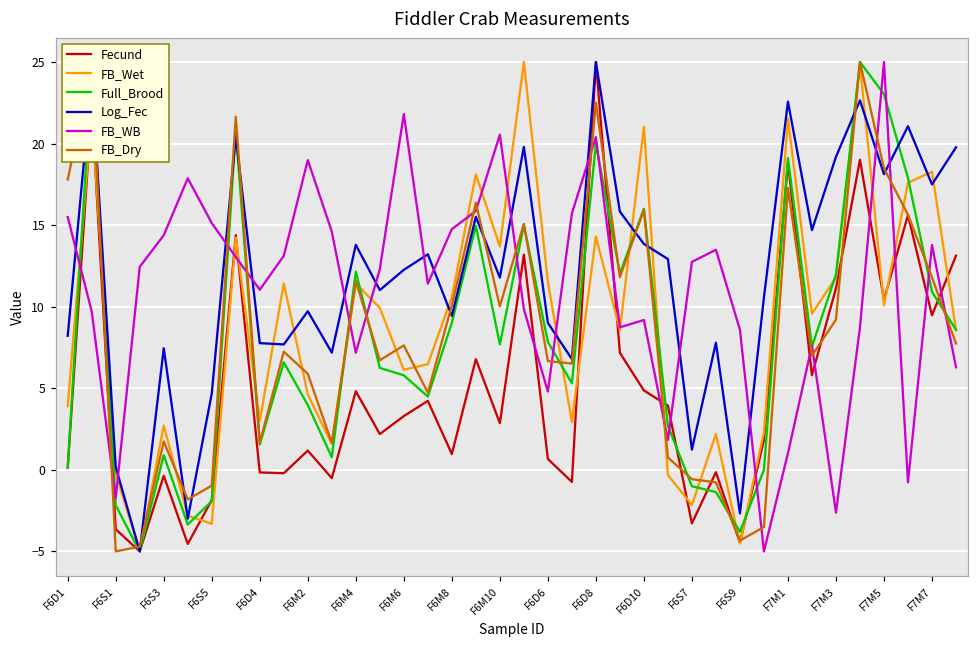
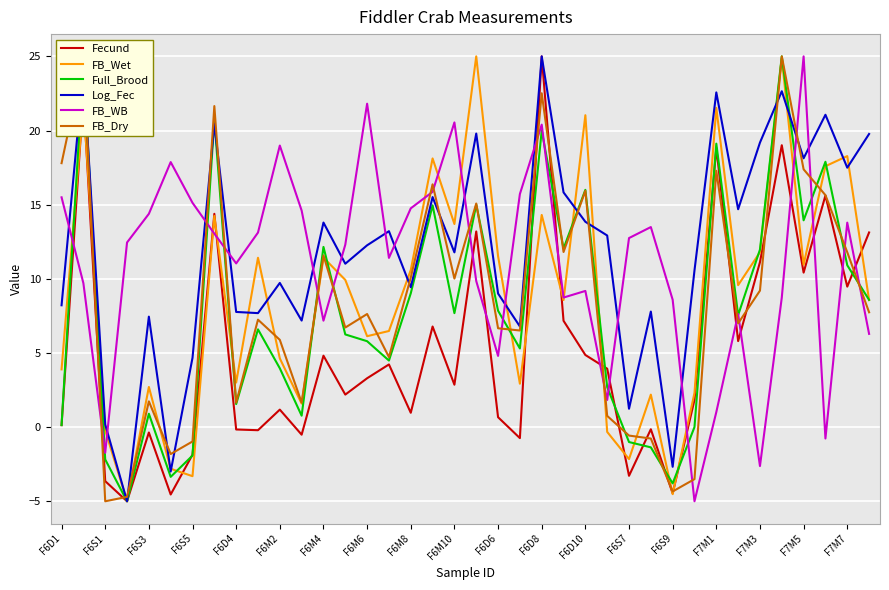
  {
    "Fecund": {
      "F6S1": -3.6,
      "F6S3": -0.4,
      "F6D4": -0.2,
      "F6M2": 1.2,
      "F6M4": 4.8,
      "F6M6": 3.3,
      "F6M8": 1.0,
      "F6M10": 2.9,
      "F6D6": 0.7,
      "F6D10": 4.9,
      "F6S7": -3.3,
      "F7M1": 18.8,
      "F7M3": 11.1,
      "F7M5": 10.4,
      "F7M7": 9.5
    },
    "FB_Wet": {
      "F6D1": 3.9,
      "F6S1": -0.2,
      "F6S3": 2.7,
      "F6S5": -3.3,
      "F6D4": 3.0,
      "F6M2": 4.6,
      "F6M6": 6.1,
      "F6M8": 10.6,
      "F6M10": 13.7,
      "F6D6": 11.5,
      "F6D8": 14.3,
      "F6D10": 21.0,
      "F6S7": -2.2,
      "F7M1": 21.5,
      "F7M3": 11.8,
-     "F7M5": 10.1,
+     "F7M5": 11.0,
      "F7M7": 18.3
    },
    "Full_Brood": {
      "F6S1": -2.2,
      "F6S3": 0.9,
      "F6M2": 4.0,
      "F6M4": 12.2,
      "F6M6": 5.8,
      "F6M8": 9.0,
      "F6M10": 7.7,
      "F6D6": 7.8,
      "F6D8": 20.0,
      "F6S7": -1.0,
      "F6S9": -3.8,
      "F7M1": 19.1,
      "F7M3": 12.0,
-     "F7M5": 23.0,
+     "F7M5": 13.9,
      "F7M7": 10.9
    },
    "Log_Fec": {
      "F6D1": 8.2,
      "F6S1": 0.2,
      "F6S3": 7.4,
      "F6S5": 4.7,
      "F6D4": 7.8,
      "F6M2": 9.7,
      "F6M4": 13.8,
      "F6M6": 12.3,
      "F6M8": 9.4,
      "F6M10": 11.8,
      "F6D6": 9.0,
      "F6D10": 13.8,
      "F6S7": 1.2,
      "F6S9": -2.7,
      "F7M1": 22.6,
      "F7M3": 19.2,
      "F7M5": 18.1,
      "F7M7": 17.5
    },
    "FB_WB": {
      "F6D1": 15.5,
      "F6S1": -1.7,
      "F6S3": 14.4,
      "F6S5": 15.1,
      "F6D4": 11.0,
      "F6M2": 19.0,
      "F6M4": 7.2,
      "F6M6": 21.8,
      "F6M8": 14.8,
      "F6M10": 20.5,
      "F6D6": 4.8,
      "F6D8": 20.4,
      "F6D10": 9.2,
      "F6S7": 12.7,
      "F6S9": 8.6,
      "F7M1": 1.0,
      "F7M3": -2.6,
      "F7M5": 25.0,
      "F7M7": 13.8
    },
    "FB_Dry": {
      "F6D1": 17.8,
      "F6S1": -5.0,
      "F6S3": 1.7,
      "F6S5": -1.0,
      "F6M2": 5.9,
      "F6M6": 7.6,
      "F6M8": 10.1,
      "F6M10": 10.0,
      "F6D6": 6.7,
      "F6D8": 22.5,
      "F6S7": -0.6,
      "F7M1": 17.3,
      "F7M3": 9.2,
-     "F7M5": 18.5,
+     "F7M5": 17.4,
      "F7M7": 11.8
    }
  }
